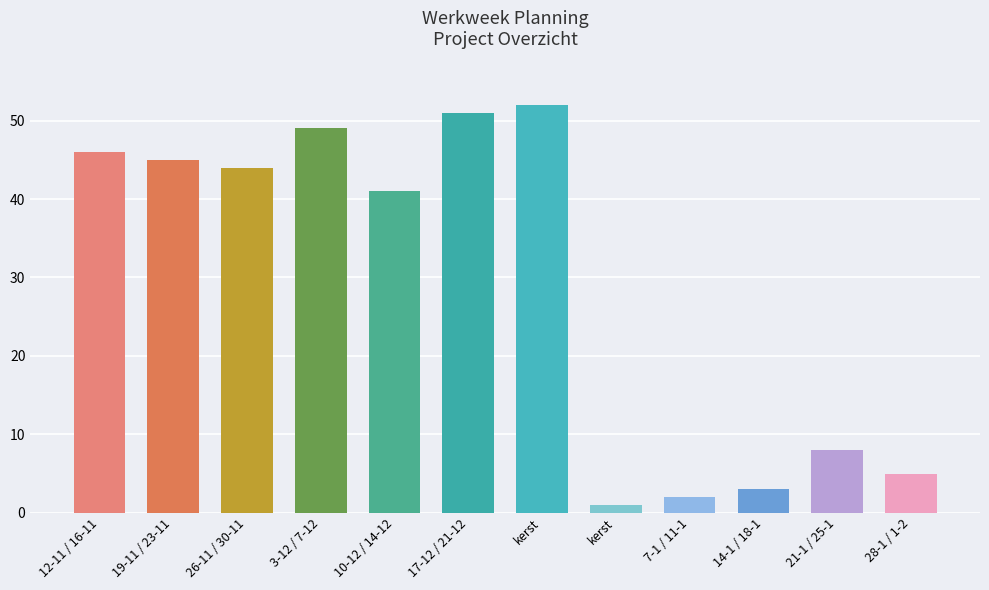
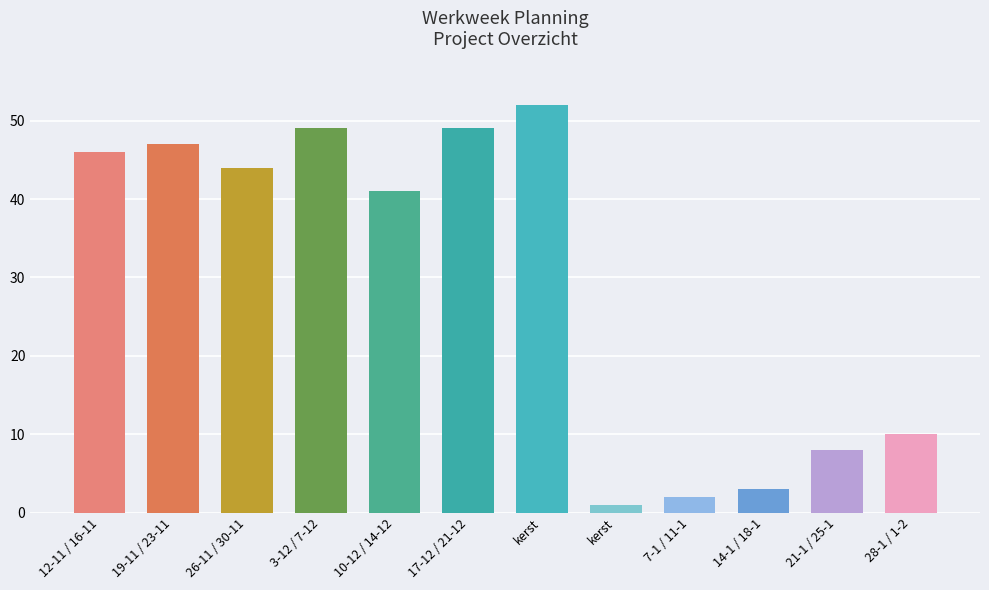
  {
    "12-11 / 16-11": 46,
-   "19-11 / 23-11": 45,
+   "19-11 / 23-11": 47,
    "26-11 / 30-11": 44,
    "3-12 / 7-12": 49,
    "10-12 / 14-12": 41,
-   "17-12 / 21-12": 51,
+   "17-12 / 21-12": 49,
    "7-1 / 11-1": 2,
    "14-1 / 18-1": 3,
    "21-1 / 25-1": 8,
-   "28-1 / 1-2": 5
+   "28-1 / 1-2": 10
  }
